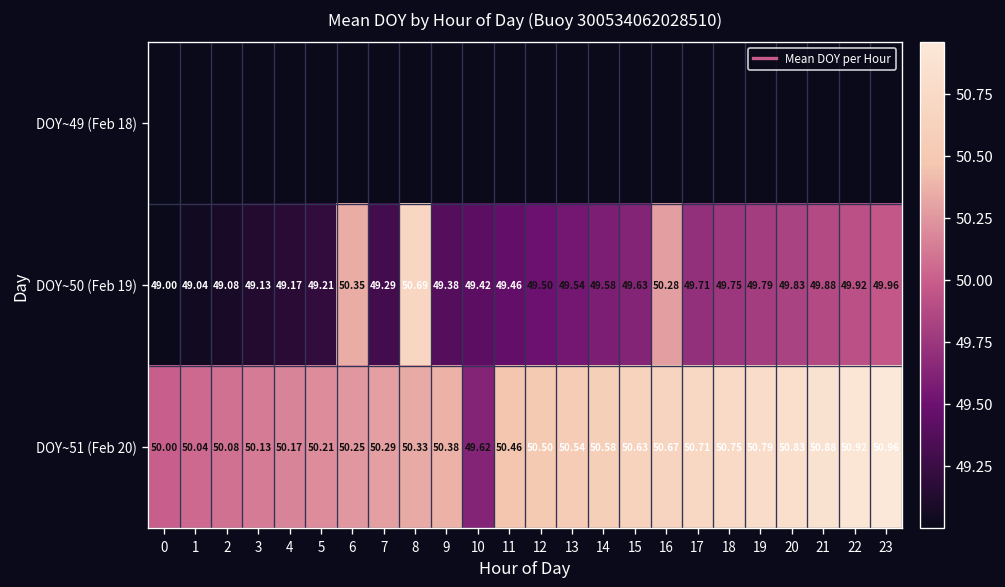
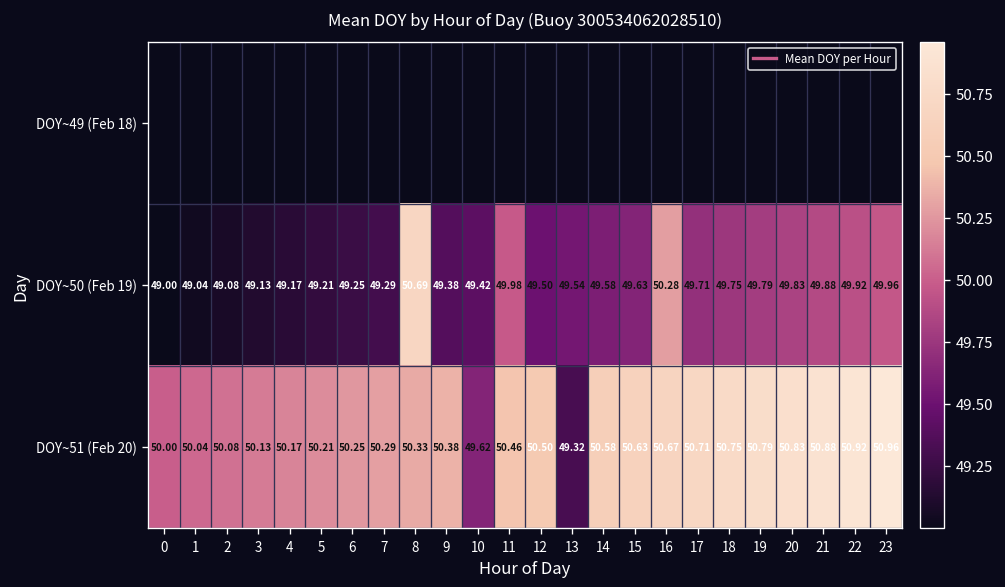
  {
    "DOY~50 (Feb 19)": {
      "0": 49.00,
      "1": 49.04,
      "2": 49.08,
      "3": 49.13,
      "4": 49.17,
      "5": 49.21,
-     "6": 50.35,
+     "6": 49.25,
      "7": 49.29,
      "8": 50.69,
      "9": 49.38,
      "10": 49.42,
-     "11": 49.46,
+     "11": 49.98,
      "12": 49.50,
      "13": 49.54,
      "14": 49.58,
      "15": 49.63,
      "16": 50.28,
      "17": 49.71,
      "18": 49.75,
      "19": 49.79,
      "20": 49.83,
      "21": 49.88,
      "22": 49.92,
      "23": 49.96
    },
    "DOY~51 (Feb 20)": {
      "0": 50.00,
      "1": 50.04,
      "2": 50.08,
      "3": 50.13,
      "4": 50.17,
      "5": 50.21,
      "6": 50.25,
      "7": 50.29,
      "8": 50.33,
      "9": 50.38,
      "10": 49.62,
      "11": 50.46,
      "12": 50.50,
-     "13": 50.54,
+     "13": 49.32,
      "14": 50.58,
      "15": 50.63,
      "16": 50.67,
      "17": 50.71,
      "18": 50.75,
      "19": 50.79,
      "20": 50.83
    }
  }
